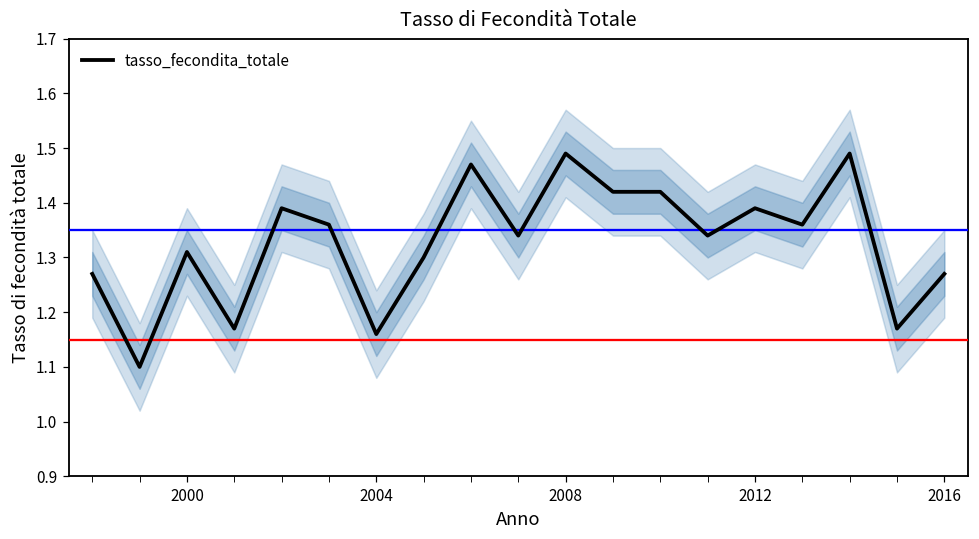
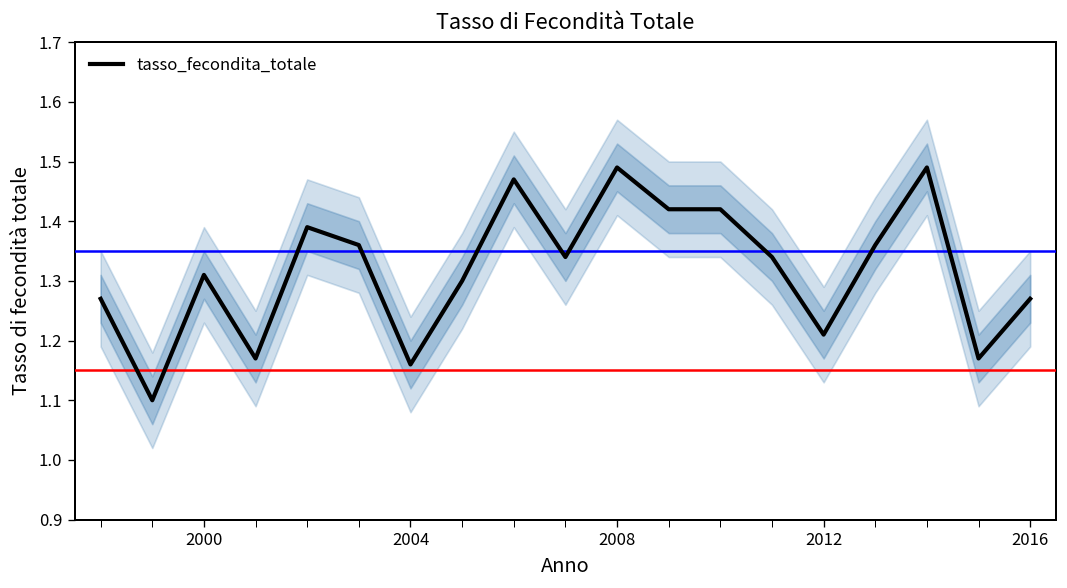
  {
    "tasso_fecondita_totale": {
      "2000": 1.31,
      "2004": 1.16,
      "2008": 1.49,
-     "2012": 1.39,
+     "2012": 1.21,
      "2016": 1.27
    }
  }
